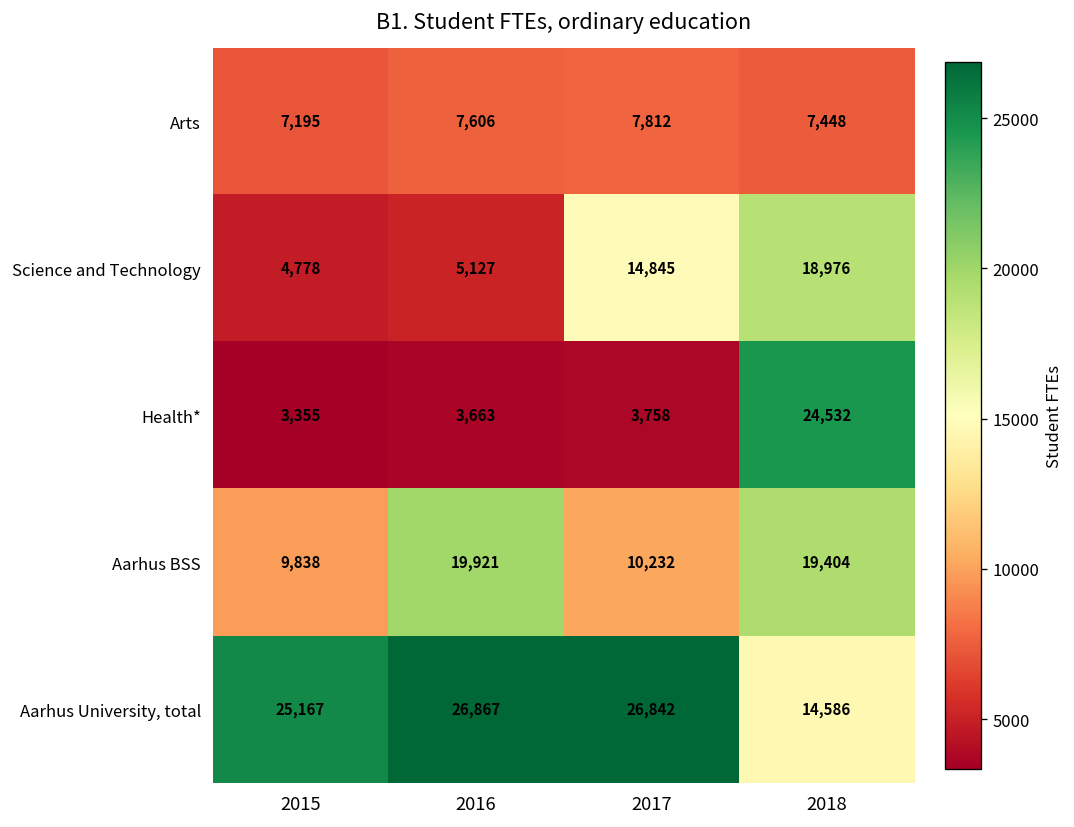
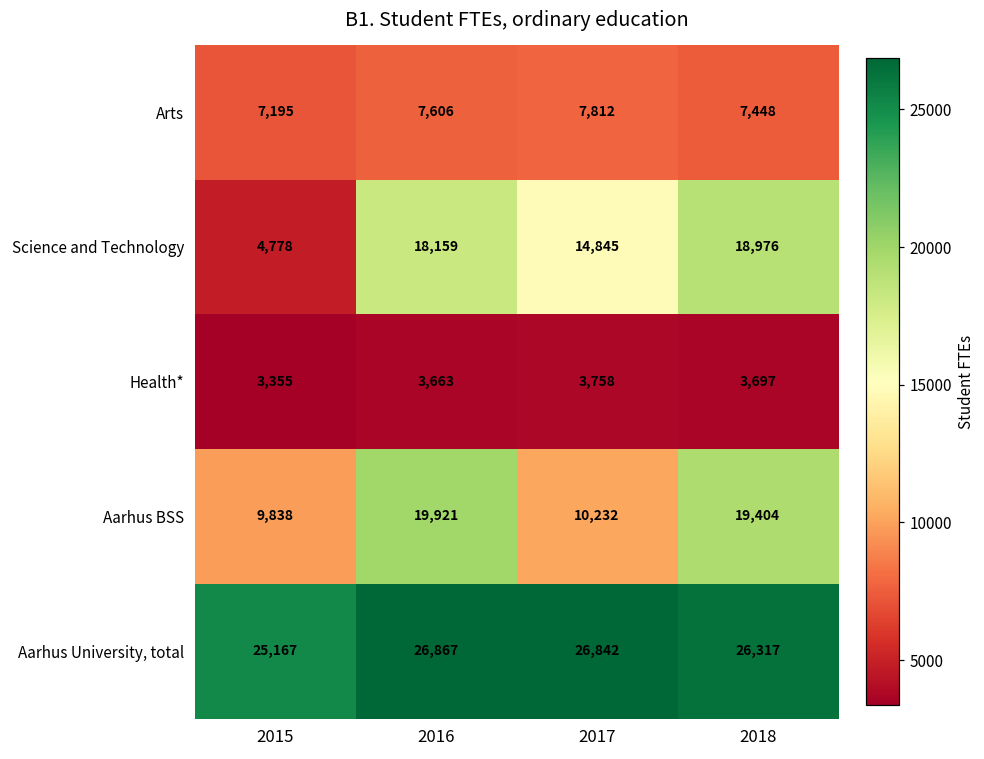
  {
    "Arts": {
      "2015": "7,195",
      "2016": "7,606",
      "2017": "7,812",
      "2018": "7,448"
    },
    "Science and Technology": {
      "2015": "4,778",
-     "2016": "5,127",
+     "2016": "18,159",
      "2017": "14,845",
      "2018": "18,976"
    },
    "Health*": {
      "2015": "3,355",
      "2016": "3,663",
      "2017": "3,758",
-     "2018": "24,532"
+     "2018": "3,697"
    },
    "Aarhus BSS": {
      "2015": "9,838",
      "2016": "19,921",
      "2017": "10,232",
      "2018": "19,404"
    },
    "Aarhus University, total": {
      "2015": "25,167",
      "2016": "26,867",
      "2017": "26,842",
-     "2018": "14,586"
+     "2018": "26,317"
    }
  }
